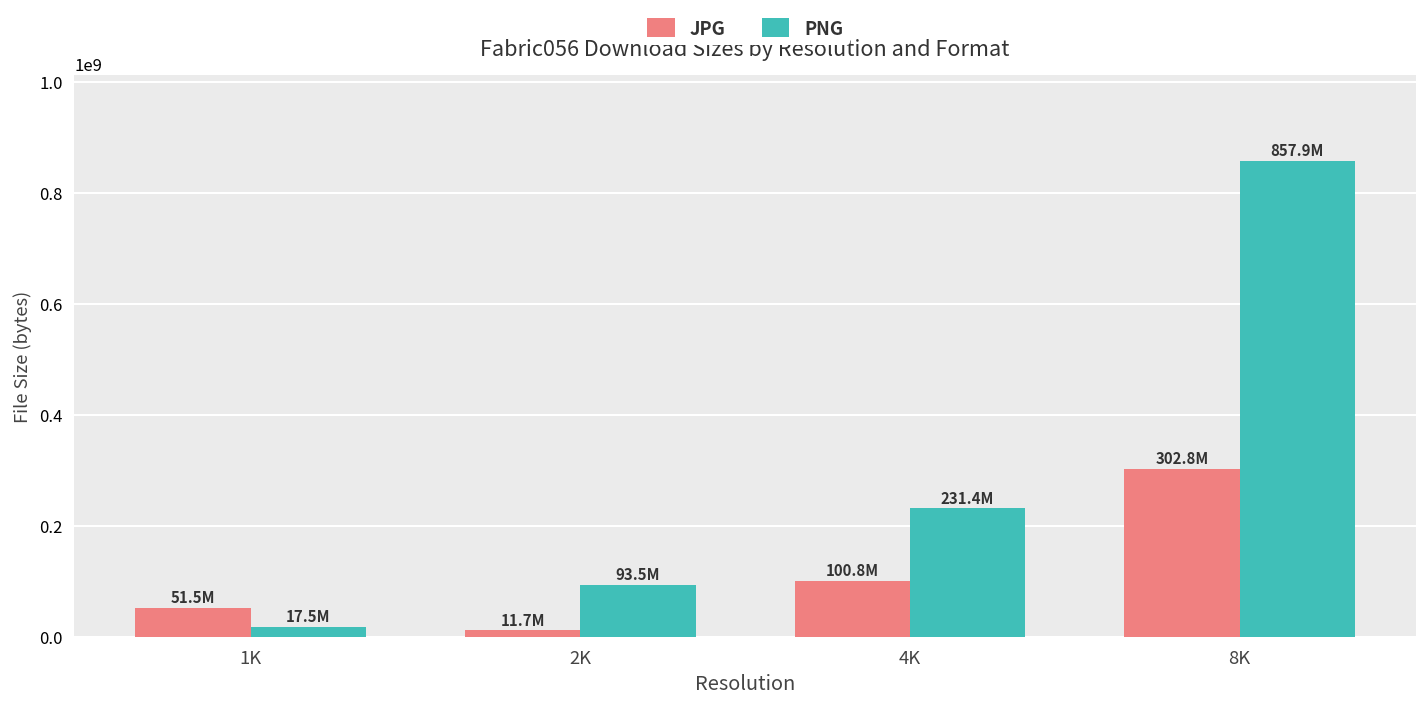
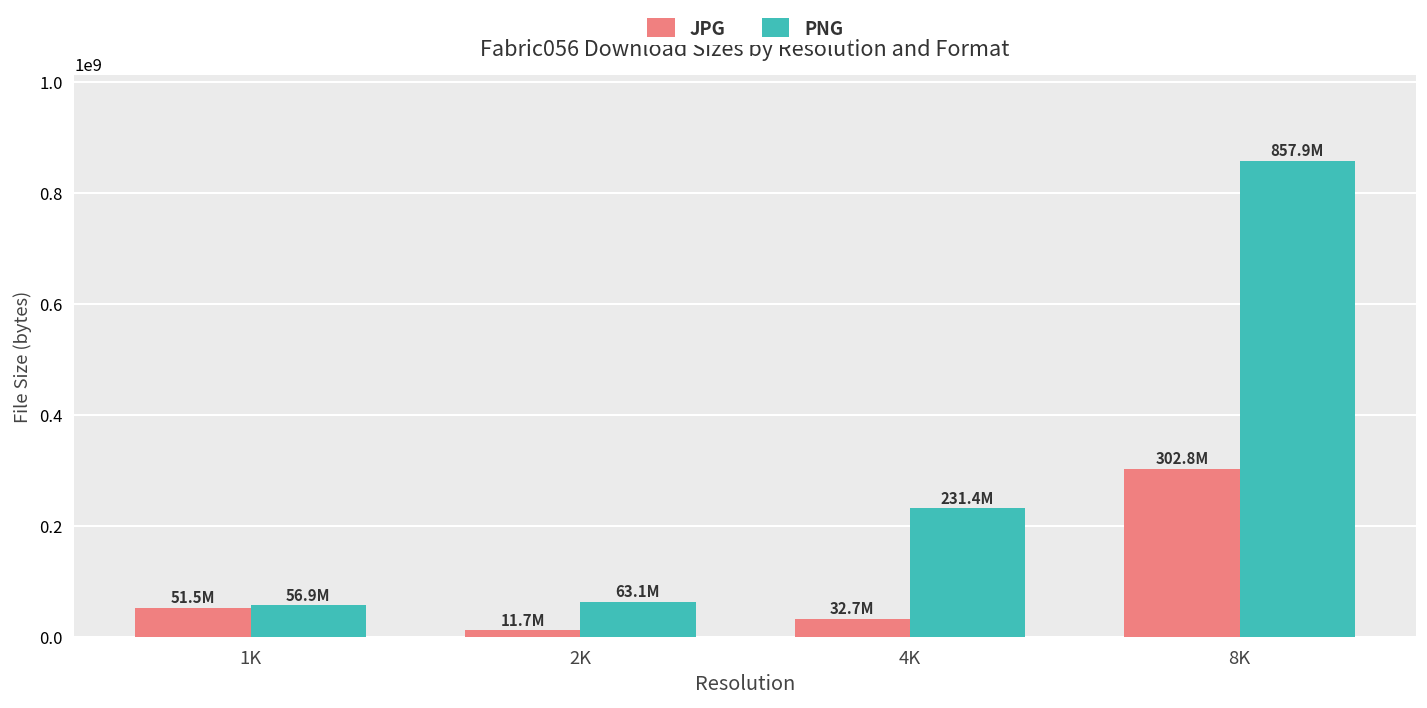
  {
    "JPG": {
      "1K": "51.5M",
      "2K": "11.7M",
-     "4K": "100.8M",
+     "4K": "32.7M",
      "8K": "302.8M"
    },
    "PNG": {
-     "1K": "17.5M",
-     "2K": "93.5M",
+     "1K": "56.9M",
+     "2K": "63.1M",
      "4K": "231.4M",
      "8K": "857.9M"
    }
  }
